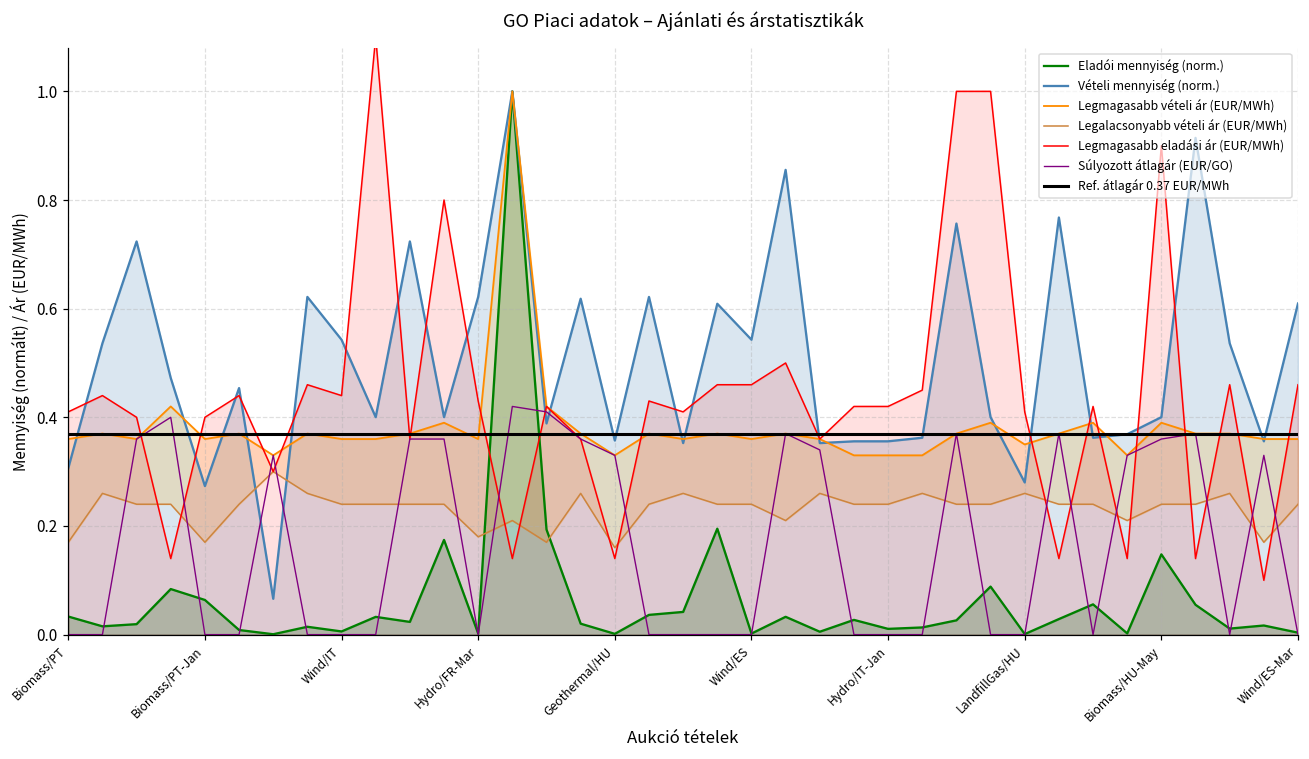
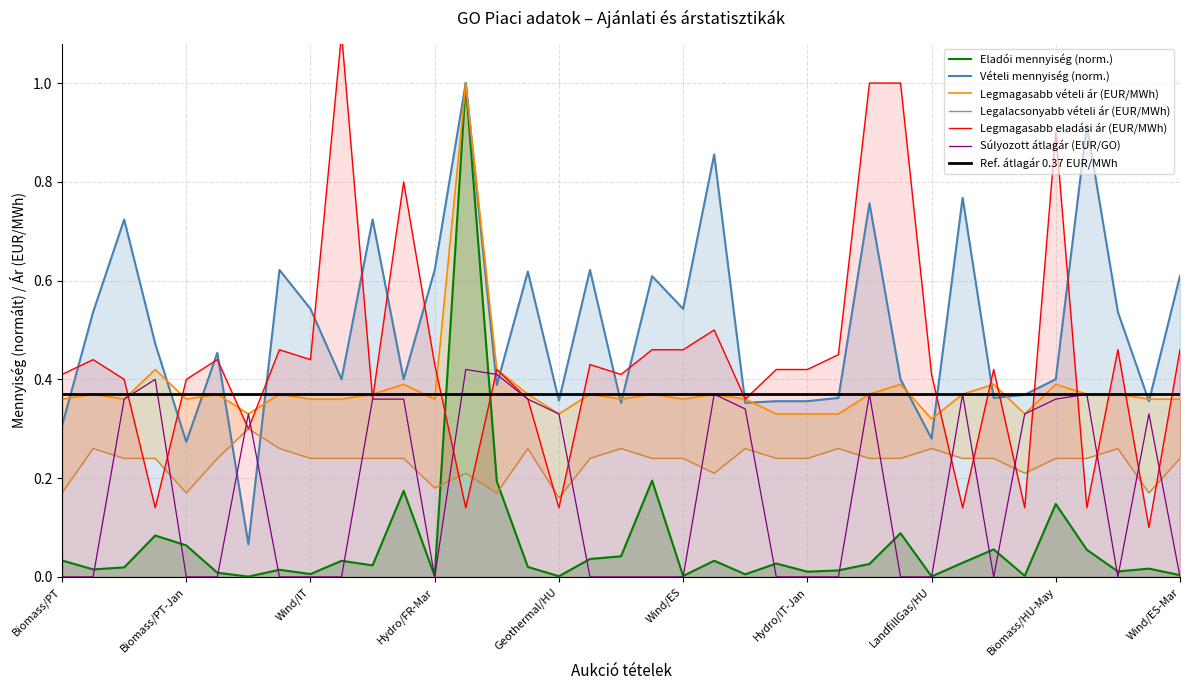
  {
    "Eladói mennyiség (norm.)": {
      "Biomass/PT": 0.03,
      "Biomass/PT-Jan": 0.06,
      "Wind/IT": 0.01,
      "Geothermal/HU": 0.00,
      "Hydro/IT-Jan": 0.01,
      "Biomass/HU-May": 0.15
    },
    "Vételi mennyiség (norm.)": {
      "Biomass/PT": 0.31,
      "Biomass/PT-Jan": 0.27,
      "Wind/IT": 0.54,
      "Hydro/FR-Mar": 0.62,
      "Geothermal/HU": 0.36,
      "Wind/ES": 0.54,
      "Hydro/IT-Jan": 0.36,
      "LandfillGas/HU": 0.28,
      "Biomass/HU-May": 0.40,
      "Wind/ES-Mar": 0.61
    },
    "Legmagasabb vételi ár (EUR/MWh)": {
      "Biomass/PT": 0.36,
      "Biomass/PT-Jan": 0.36,
      "Wind/IT": 0.36,
      "Hydro/FR-Mar": 0.36,
      "Wind/ES": 0.36,
      "Hydro/IT-Jan": 0.33,
-     "LandfillGas/HU": 0.35,
+     "LandfillGas/HU": 0.32,
      "Biomass/HU-May": 0.39,
      "Wind/ES-Mar": 0.36
    },
    "Legalacsonyabb vételi ár (EUR/MWh)": {
      "Biomass/PT": 0.17,
      "Biomass/PT-Jan": 0.17,
      "Wind/IT": 0.24,
      "Hydro/FR-Mar": 0.18,
      "Geothermal/HU": 0.16,
      "Wind/ES": 0.24,
      "Hydro/IT-Jan": 0.24,
      "LandfillGas/HU": 0.26,
      "Biomass/HU-May": 0.24,
      "Wind/ES-Mar": 0.24
    },
    "Legmagasabb eladási ár (EUR/MWh)": {
      "Biomass/PT": 0.41,
      "Biomass/PT-Jan": 0.40,
      "Wind/IT": 0.44,
      "Hydro/FR-Mar": 0.43,
      "Geothermal/HU": 0.14,
      "Wind/ES": 0.46,
      "Hydro/IT-Jan": 0.42,
      "LandfillGas/HU": 0.41,
      "Wind/ES-Mar": 0.46
    },
    "Súlyozott átlagár (EUR/GO)": {
      "Biomass/PT": 0.00,
      "Biomass/PT-Jan": 0.00,
      "Wind/IT": 0.00,
      "Hydro/IT-Jan": 0.00,
      "Biomass/HU-May": 0.36
    }
  }
